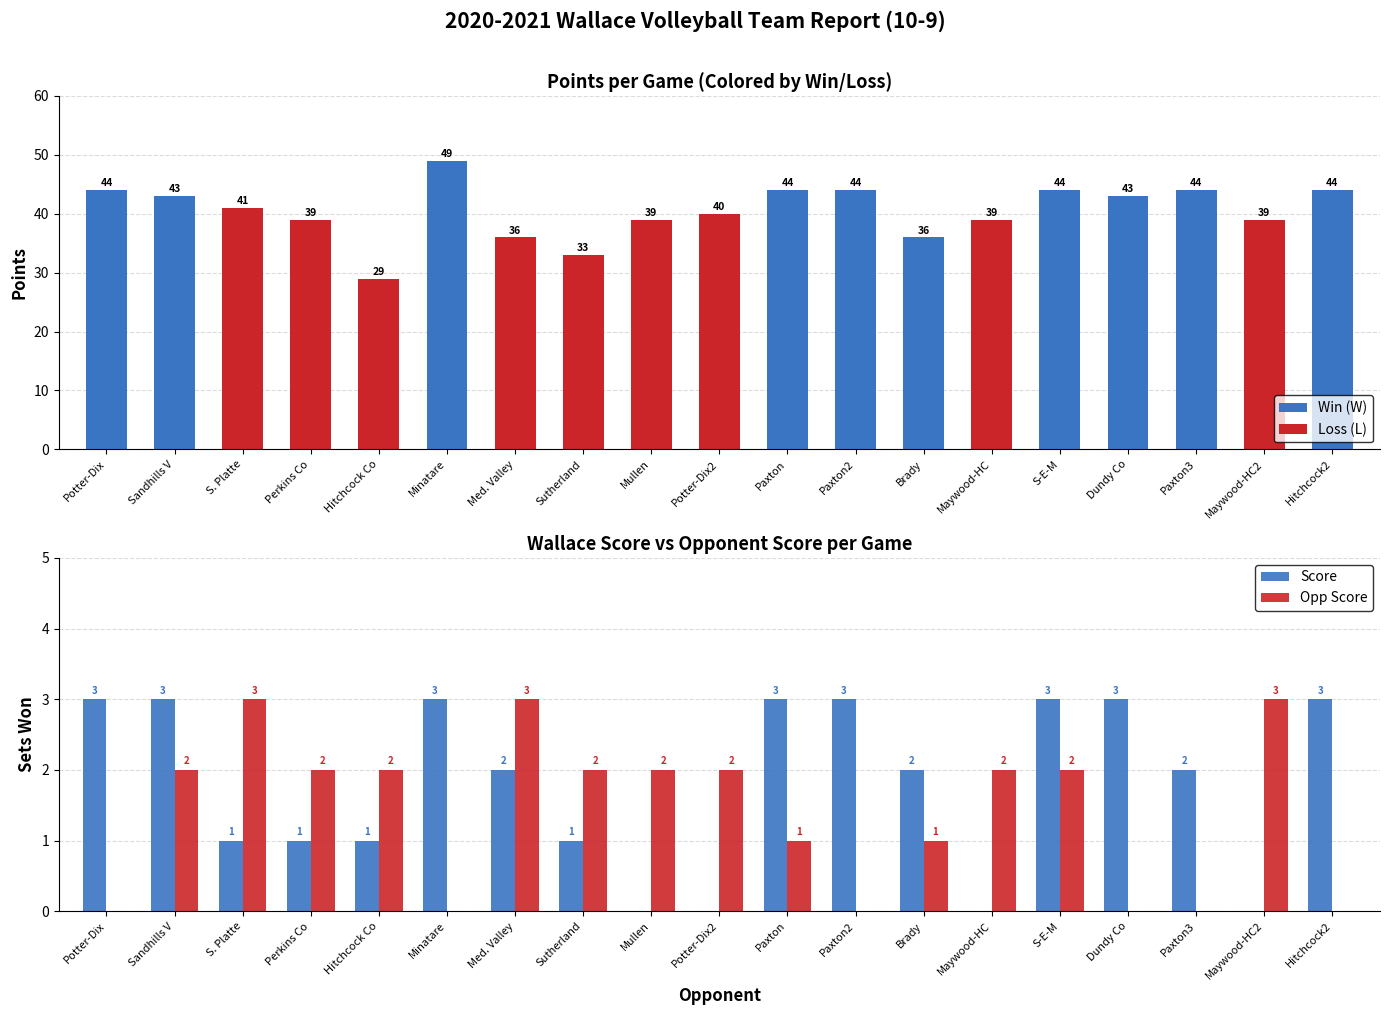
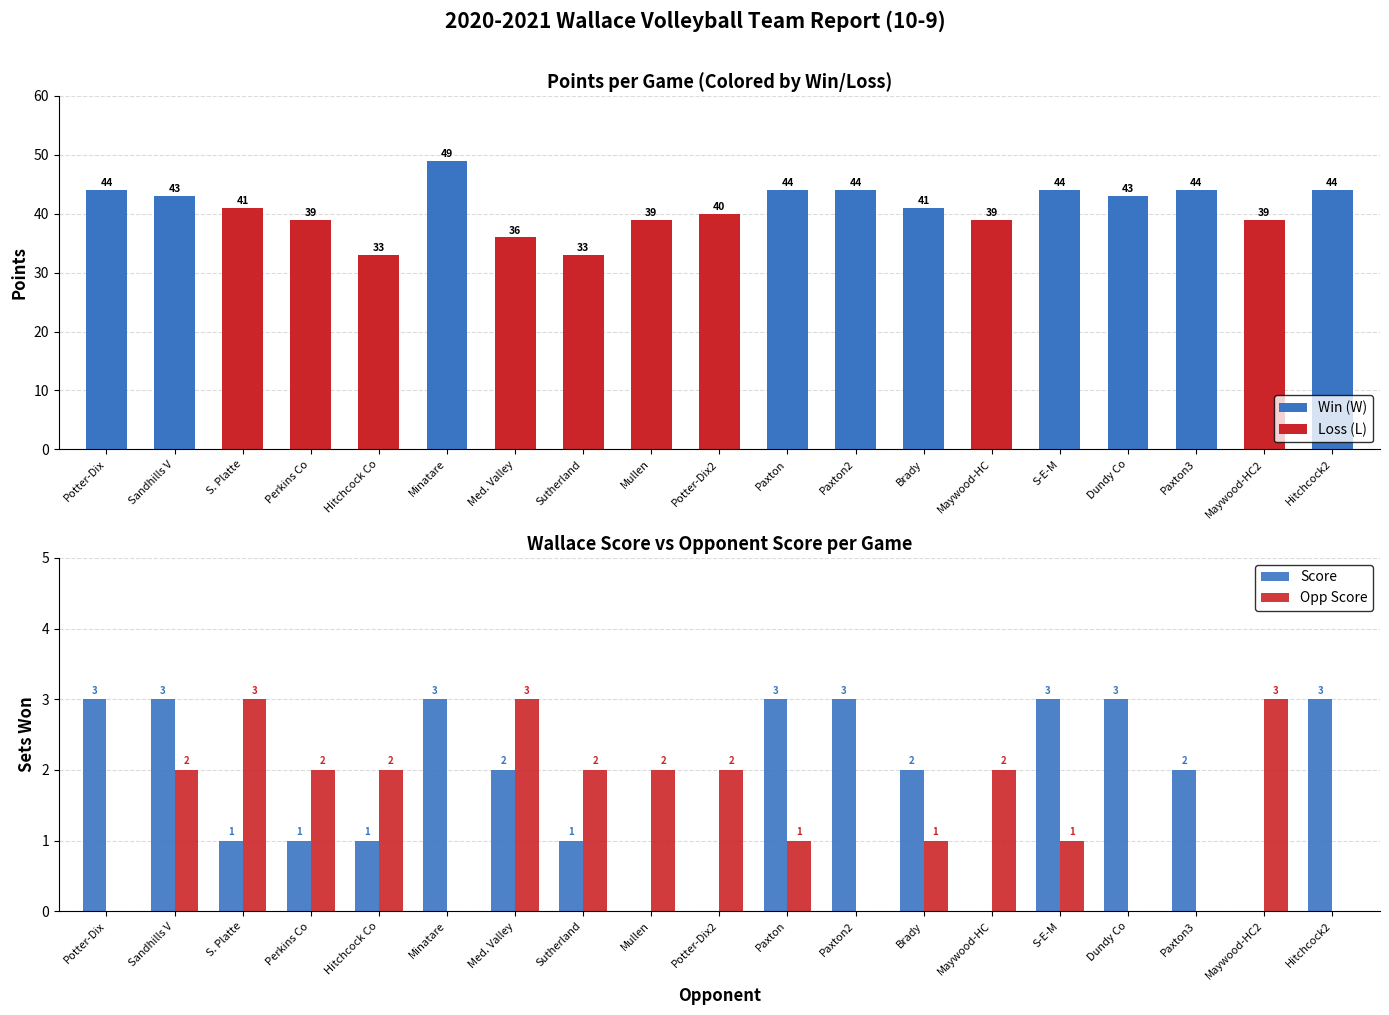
  {
    "Points per Game (Colored by Win/Loss)": {
      "Potter-Dix": 44,
      "Sandhills V": 43,
      "S. Platte": 41,
      "Perkins Co": 39,
-     "Hitchcock Co": 29,
+     "Hitchcock Co": 33,
      "Minatare": 49,
      "Med. Valley": 36,
      "Sutherland": 33,
      "Mullen": 39,
      "Potter-Dix2": 40,
      "Paxton": 44,
      "Paxton2": 44,
-     "Brady": 36,
+     "Brady": 41,
      "Maywood-HC": 39,
      "S-E-M": 44,
      "Dundy Co": 43,
      "Paxton3": 44,
      "Maywood-HC2": 39,
      "Hitchcock2": 44
    },
    "Wallace Score vs Opponent Score per Game": {
      "Score": {
        "Potter-Dix": 3,
        "Sandhills V": 3,
        "S. Platte": 1,
        "Perkins Co": 1,
        "Hitchcock Co": 1,
        "Minatare": 3,
        "Med. Valley": 2,
        "Sutherland": 1,
        "Paxton": 3,
        "Paxton2": 3,
        "Brady": 2,
        "S-E-M": 3,
        "Dundy Co": 3,
        "Paxton3": 2,
        "Hitchcock2": 3
      },
      "Opp Score": {
        "Sandhills V": 2,
        "S. Platte": 3,
        "Perkins Co": 2,
        "Hitchcock Co": 2,
        "Med. Valley": 3,
        "Sutherland": 2,
        "Mullen": 2,
        "Potter-Dix2": 2,
        "Paxton": 1,
        "Brady": 1,
        "Maywood-HC": 2,
-       "S-E-M": 2,
+       "S-E-M": 1,
        "Maywood-HC2": 3
      }
    }
  }
